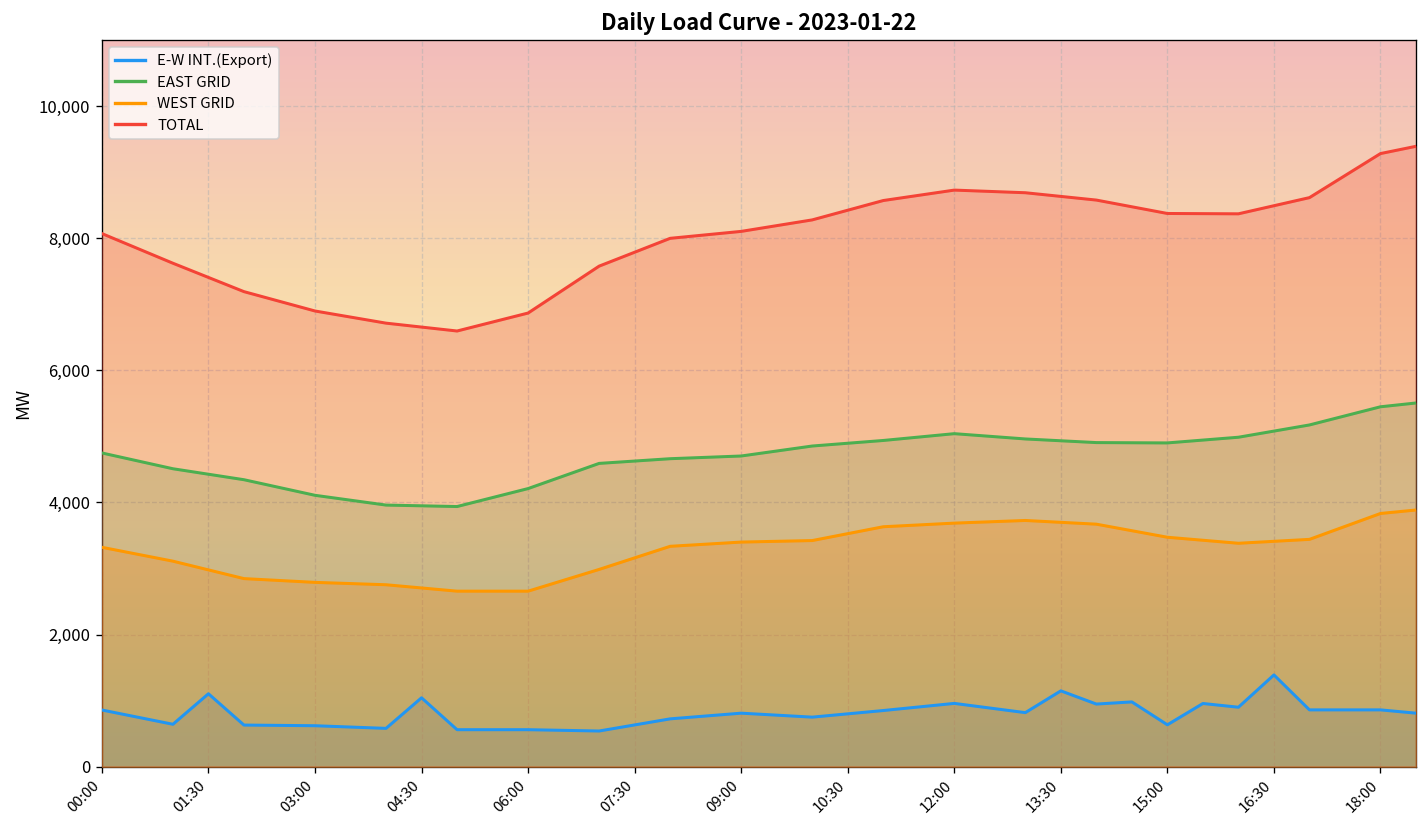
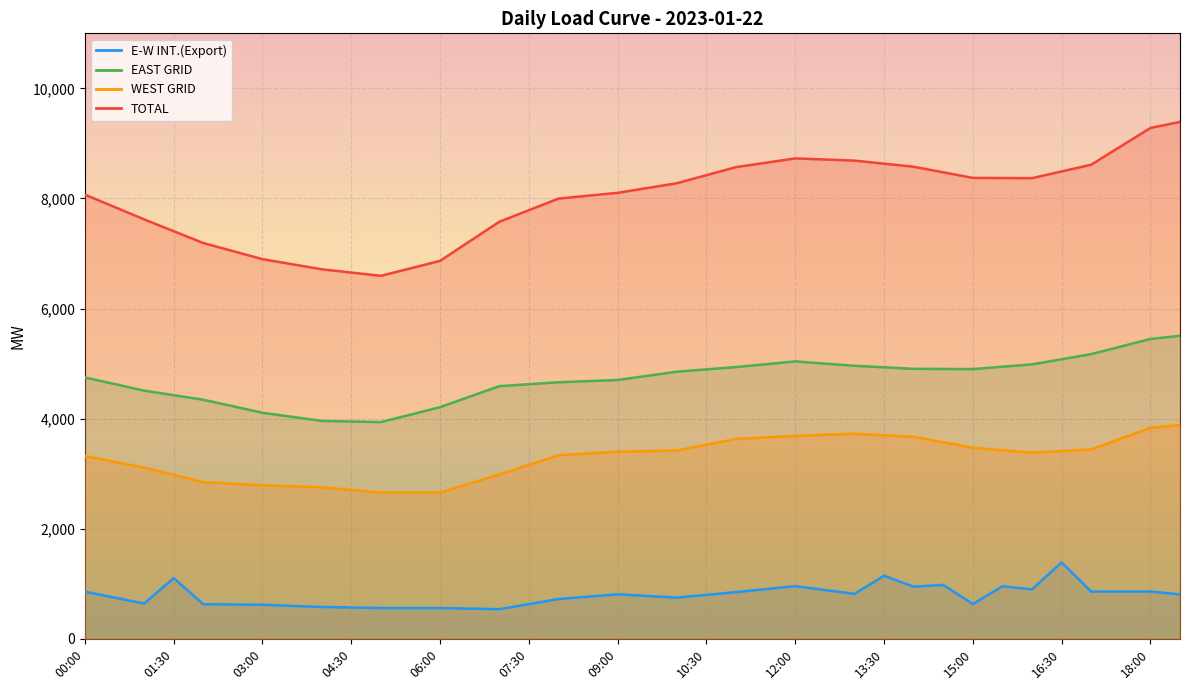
  {
    "E-W INT.(Export)": {
      "00:00": "900",
      "01:30": "1,100",
      "03:00": "600",
-     "04:30": "1,000",
+     "04:30": "600",
      "06:00": "600",
      "07:30": "600",
      "09:00": "800",
      "10:30": "800",
      "12:00": "1,000",
      "13:30": "1,100",
      "15:00": "600",
      "16:30": "1,400",
      "18:00": "900"
    },
    "EAST GRID": {
      "00:00": "4,700",
      "01:30": "4,400",
      "03:00": "4,100",
      "04:30": "3,900",
      "06:00": "4,200",
      "07:30": "4,600",
      "09:00": "4,700",
      "10:30": "4,900",
      "12:00": "5,000",
      "13:30": "4,900",
      "15:00": "4,900",
      "16:30": "5,100",
      "18:00": "5,400"
    }
  }
